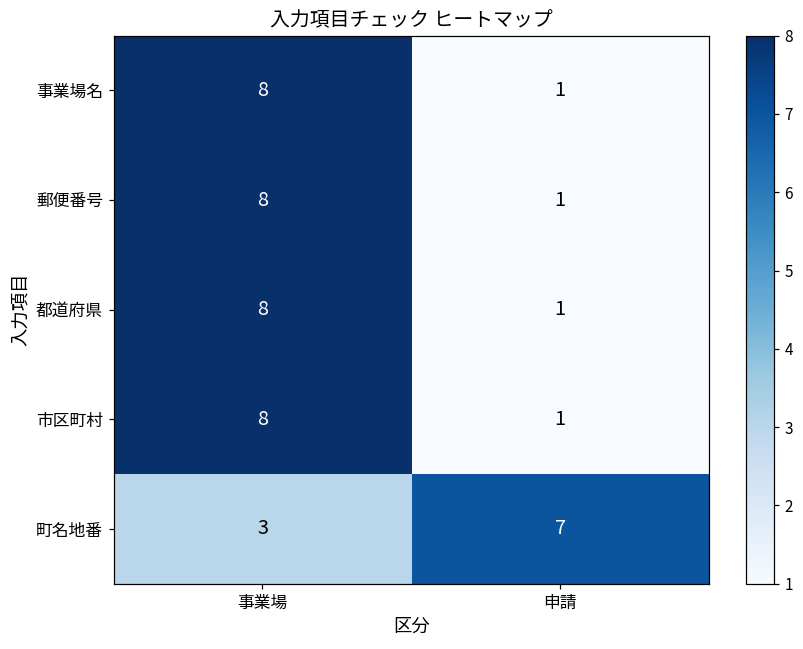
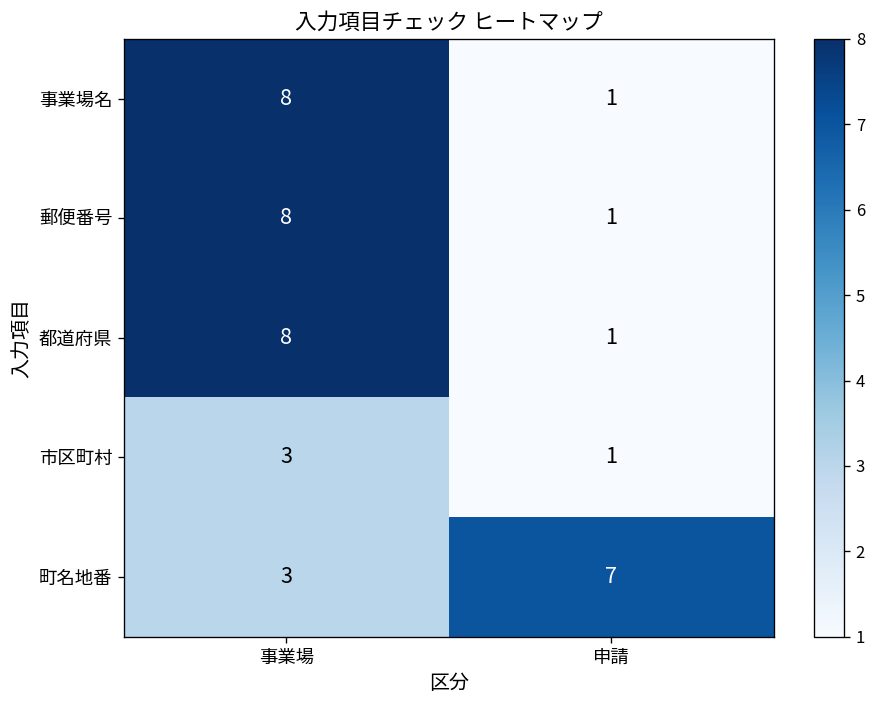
  {
    "事業場名": {
      "事業場": 8,
      "申請": 1
    },
    "郵便番号": {
      "事業場": 8,
      "申請": 1
    },
    "都道府県": {
      "事業場": 8,
      "申請": 1
    },
    "市区町村": {
-     "事業場": 8,
+     "事業場": 3,
      "申請": 1
    },
    "町名地番": {
      "事業場": 3,
      "申請": 7
    }
  }
